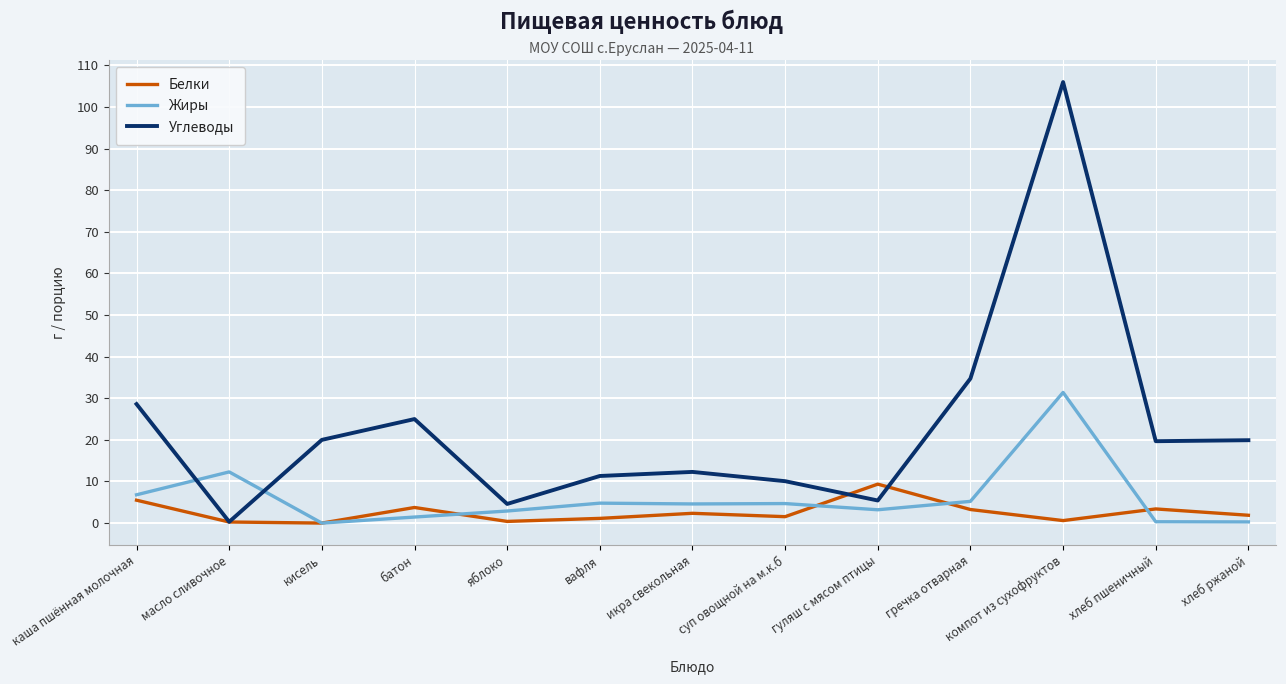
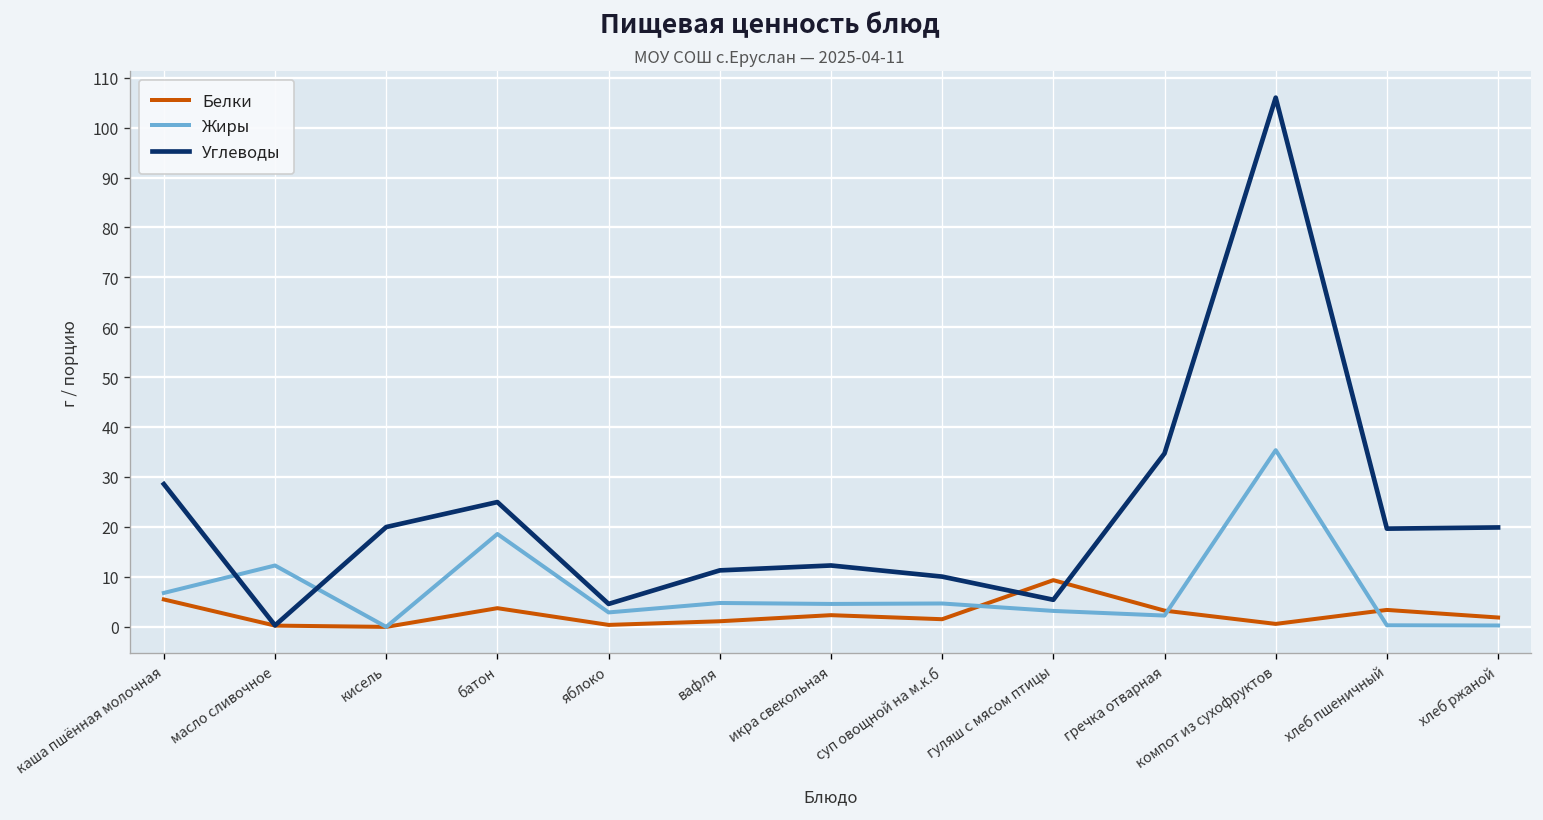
  {
    "Белки": {
      "каша пшённая молочная": 6,
      "батон": 4,
      "яблоко": 0,
      "вафля": 1,
      "икра свекольная": 2,
      "суп овощной на м.к.б": 2,
      "гуляш с мясом птицы": 9,
      "гречка отварная": 3,
      "компот из сухофруктов": 1,
      "хлеб пшеничный": 3,
      "хлеб ржаной": 2
    },
    "Жиры": {
      "каша пшённая молочная": 7,
      "масло сливочное": 12,
-     "батон": 1,
+     "батон": 19,
      "яблоко": 3,
      "вафля": 5,
      "икра свекольная": 5,
      "суп овощной на м.к.б": 5,
      "гуляш с мясом птицы": 3,
-     "гречка отварная": 5,
-     "компот из сухофруктов": 31,
+     "гречка отварная": 2,
+     "компот из сухофруктов": 35,
      "хлеб пшеничный": 0,
      "хлеб ржаной": 0
    },
    "Углеводы": {
      "каша пшённая молочная": 29,
      "кисель": 20,
      "батон": 25,
      "яблоко": 5,
      "вафля": 11,
      "икра свекольная": 12,
      "суп овощной на м.к.б": 10,
      "гуляш с мясом птицы": 5,
      "гречка отварная": 35,
      "компот из сухофруктов": 106,
      "хлеб пшеничный": 20,
      "хлеб ржаной": 20
    }
  }
